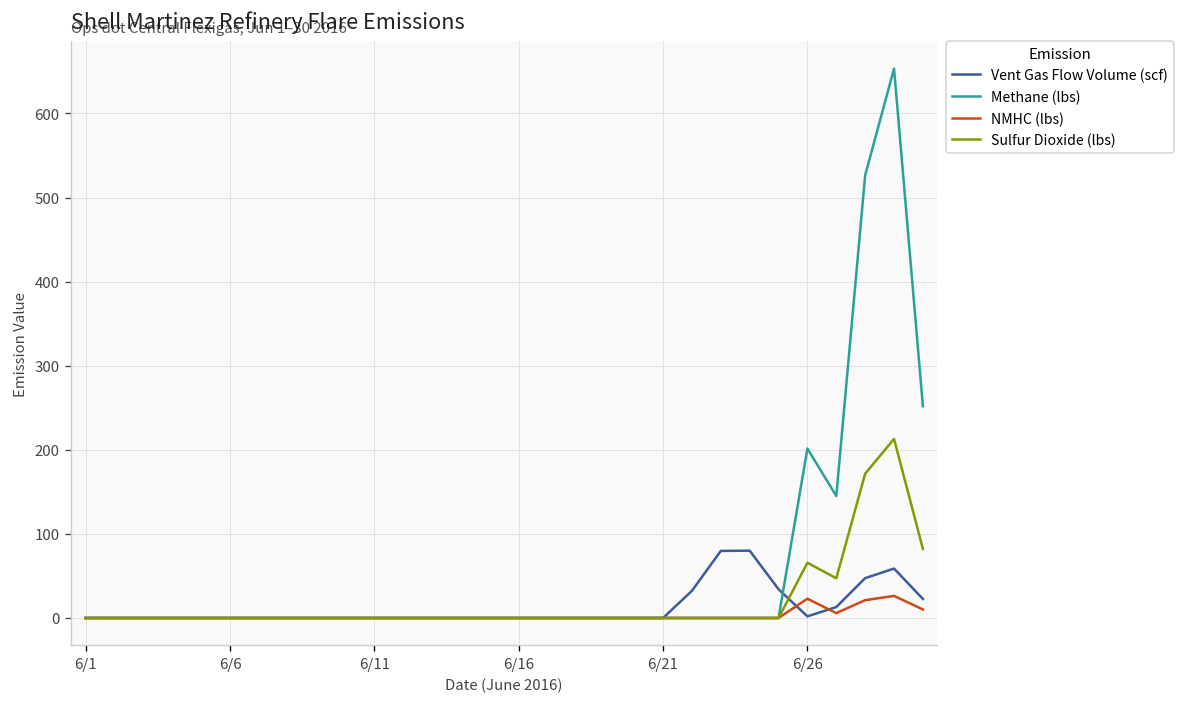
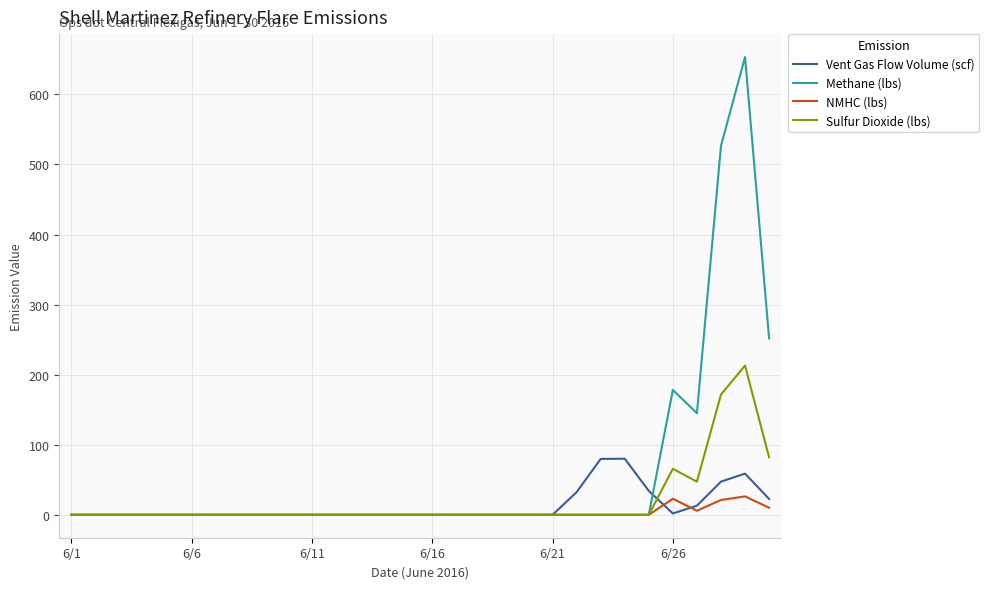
  {
    "Vent Gas Flow Volume (scf)": {
      "6/26": 0
    },
    "Methane (lbs)": {
-     "6/26": 200
+     "6/26": 180
    },
    "NMHC (lbs)": {
      "6/26": 20
    },
    "Sulfur Dioxide (lbs)": {
      "6/26": 70
    }
  }
